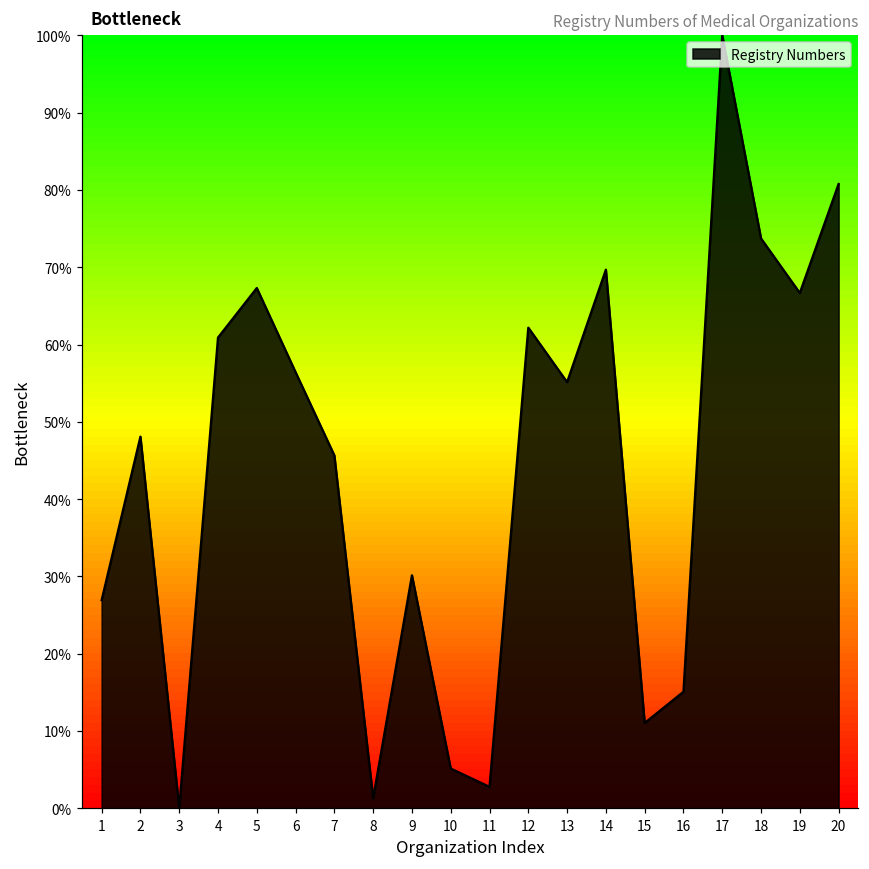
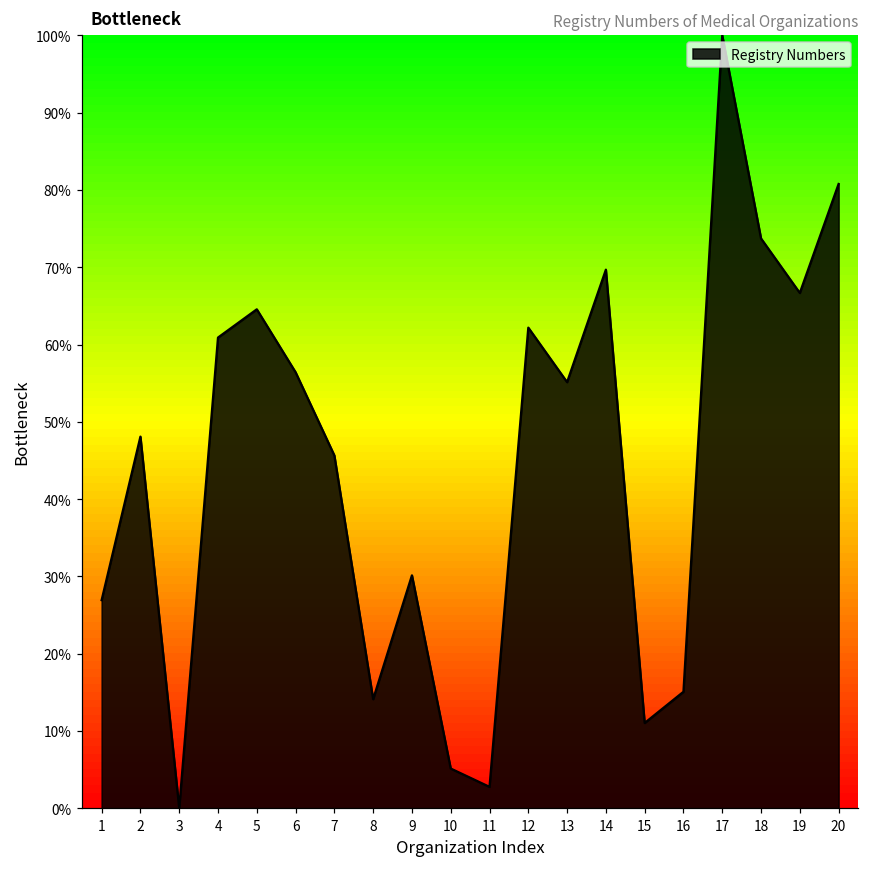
  {
    "1": "27%",
    "2": "48%",
    "3": "0%",
    "4": "61%",
-   "5": "67%",
+   "5": "65%",
    "6": "56%",
    "7": "46%",
-   "8": "1%",
+   "8": "14%",
    "9": "30%",
    "10": "5%",
    "11": "3%",
    "12": "62%",
    "13": "55%",
    "14": "70%",
    "15": "11%",
    "16": "15%",
    "17": "100%",
    "18": "74%",
    "19": "67%",
    "20": "81%"
  }
